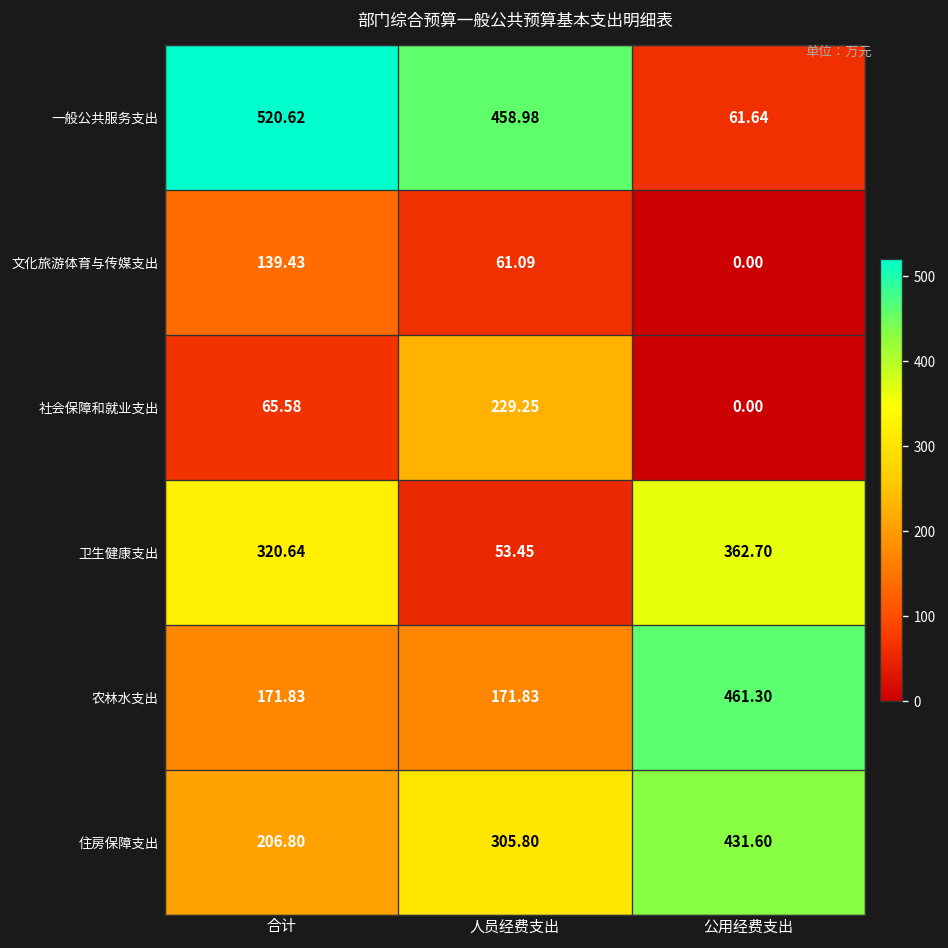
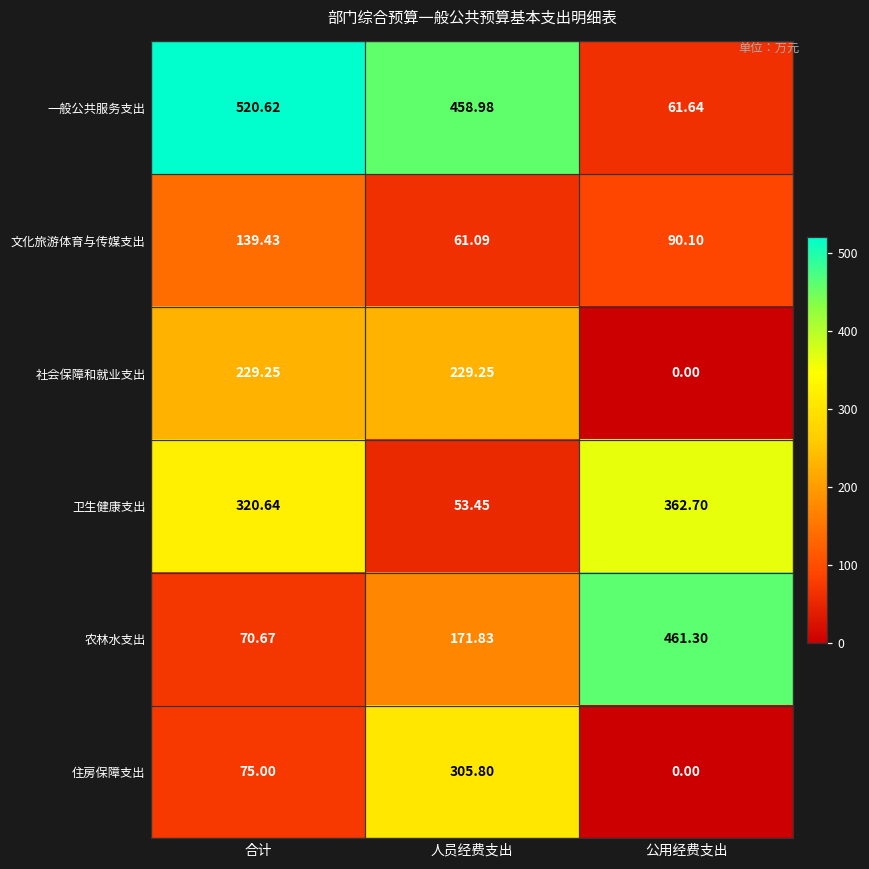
  {
    "一般公共服务支出": {
      "合计": 520.62,
      "人员经费支出": 458.98
    },
    "文化旅游体育与传媒支出": {
      "合计": 139.43,
      "人员经费支出": 61.09,
-     "公用经费支出": 0.00
+     "公用经费支出": 90.10
    },
    "社会保障和就业支出": {
-     "合计": 65.58,
+     "合计": 229.25,
      "人员经费支出": 229.25,
      "公用经费支出": 0.00
    },
    "卫生健康支出": {
      "合计": 320.64,
      "人员经费支出": 53.45,
      "公用经费支出": 362.70
    },
    "农林水支出": {
-     "合计": 171.83,
+     "合计": 70.67,
      "人员经费支出": 171.83,
      "公用经费支出": 461.30
    },
    "住房保障支出": {
-     "合计": 206.80,
+     "合计": 75.00,
      "人员经费支出": 305.80,
-     "公用经费支出": 431.60
+     "公用经费支出": 0.00
    }
  }
